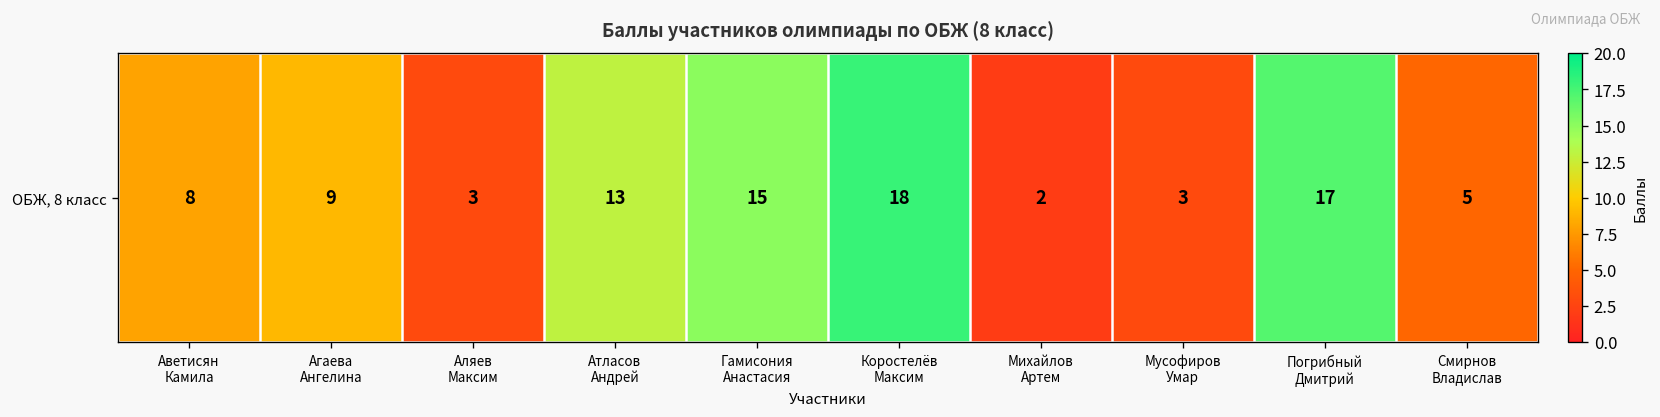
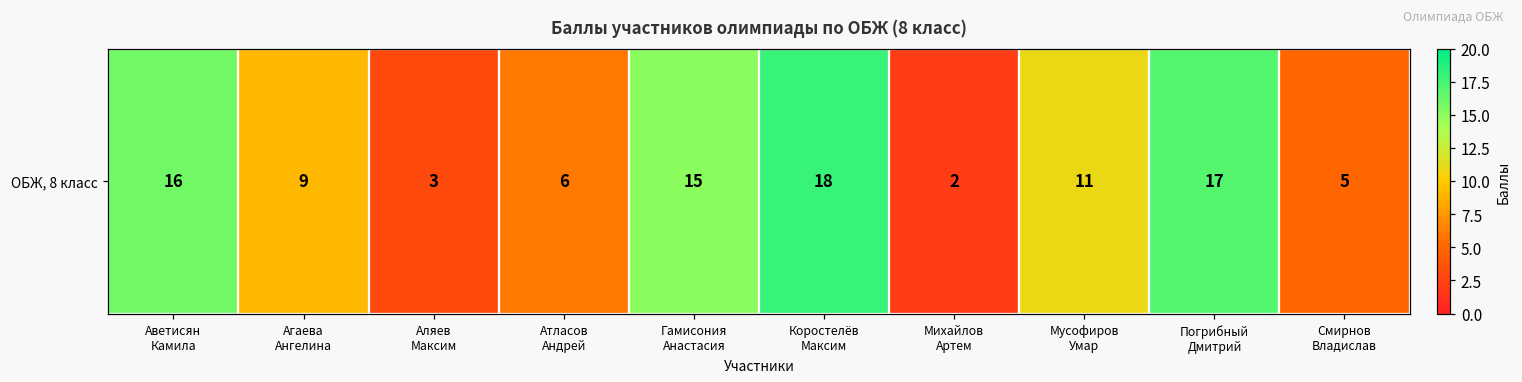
  {
    "ОБЖ, 8 класс": {
-     "Аветисян Камила": 8,
+     "Аветисян Камила": 16,
      "Агаева Ангелина": 9,
      "Аляев Максим": 3,
-     "Атласов Андрей": 13,
+     "Атласов Андрей": 6,
      "Гамисония Анастасия": 15,
      "Коростелёв Максим": 18,
      "Михайлов Артем": 2,
-     "Мусофиров Умар": 3,
+     "Мусофиров Умар": 11,
      "Погрибный Дмитрий": 17,
      "Смирнов Владислав": 5
    }
  }
